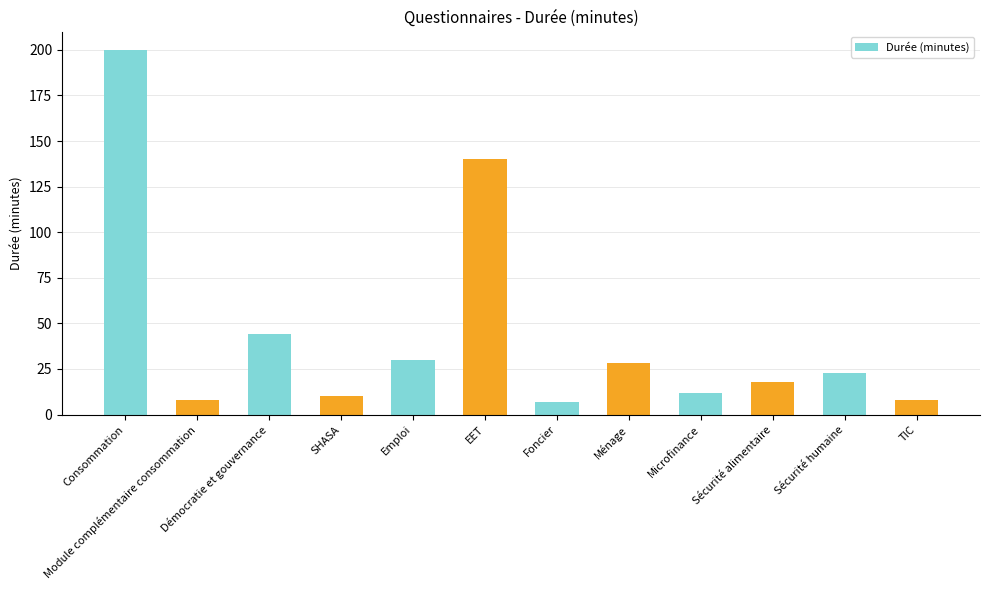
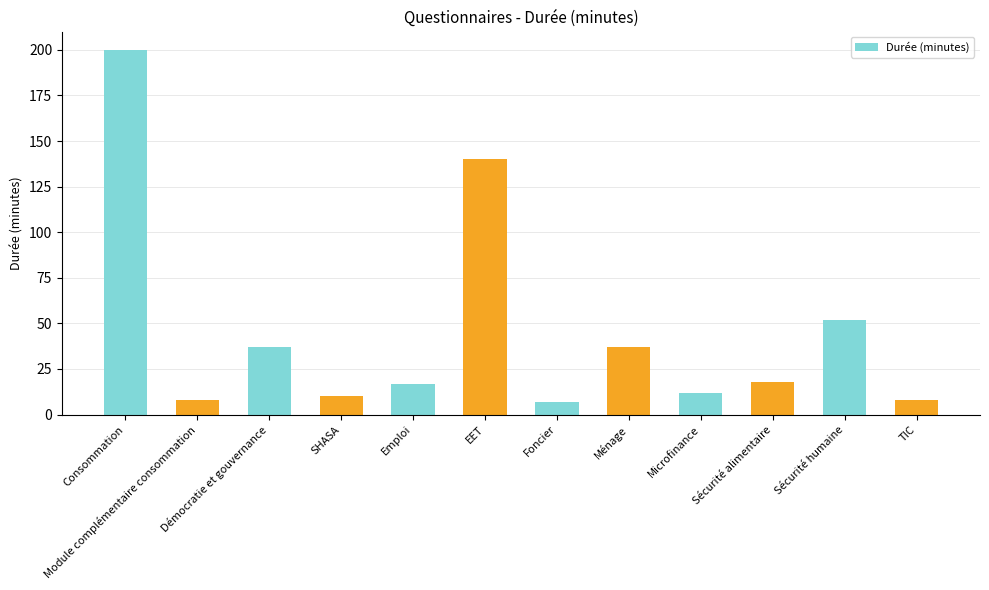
  {
    "Consommation": 200,
    "Module complémentaire consommation": 8,
-   "Démocratie et gouvernance": 44,
+   "Démocratie et gouvernance": 37,
    "SHASA": 10,
-   "Emploi": 30,
+   "Emploi": 17,
    "EET": 140,
    "Foncier": 7,
-   "Ménage": 28,
+   "Ménage": 37,
    "Microfinance": 12,
    "Sécurité alimentaire": 18,
-   "Sécurité humaine": 23,
+   "Sécurité humaine": 52,
    "TIC": 8
  }
